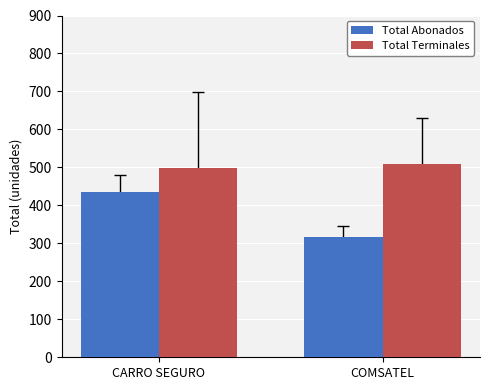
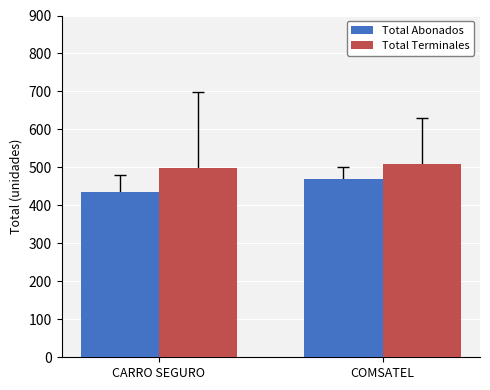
  {
    "Total Abonados": {
      "CARRO SEGURO": 440,
-     "COMSATEL": 320
+     "COMSATEL": 470
    },
    "Total Terminales": {
      "CARRO SEGURO": 500,
      "COMSATEL": 510
    }
  }
